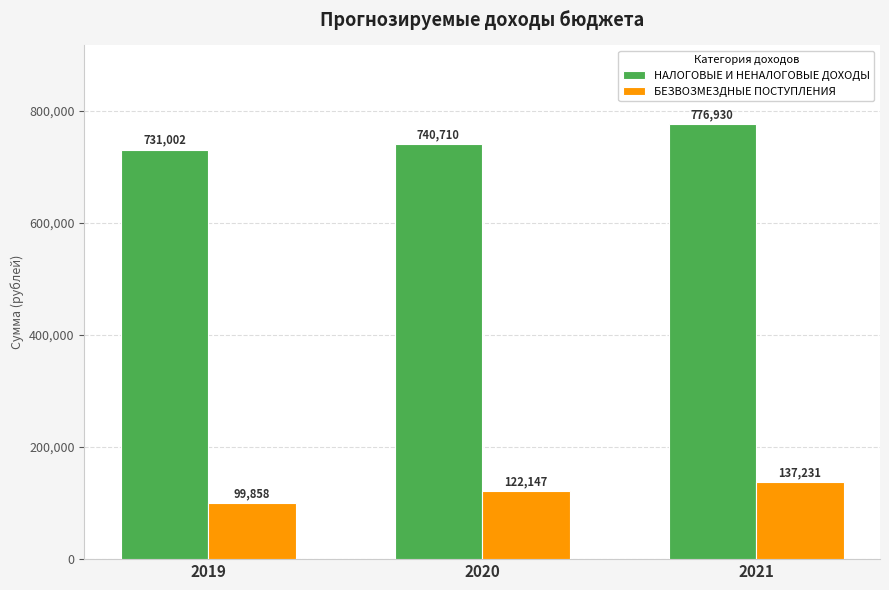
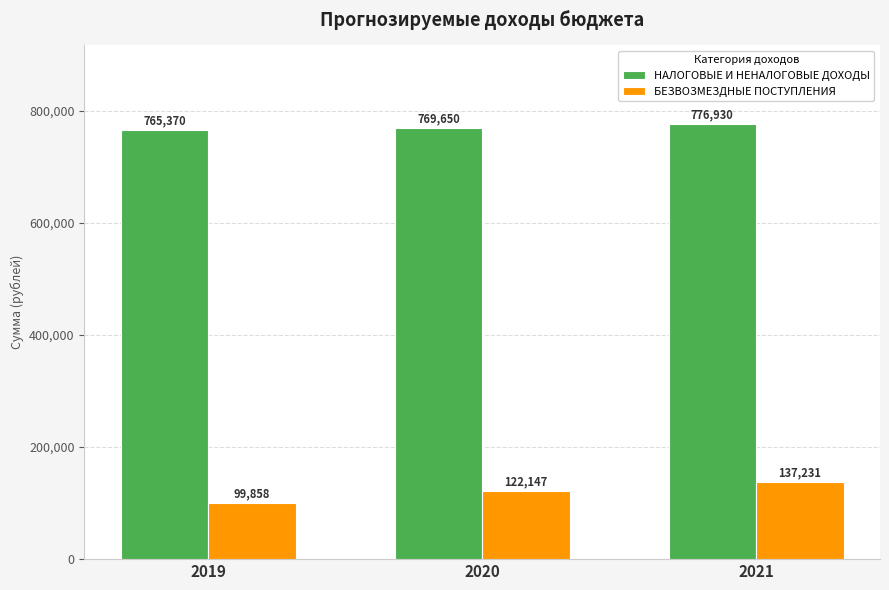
  {
    "НАЛОГОВЫЕ И НЕНАЛОГОВЫЕ ДОХОДЫ": {
-     "2019": "731,002",
-     "2020": "740,710",
+     "2019": "765,370",
+     "2020": "769,650",
      "2021": "776,930"
    },
    "БЕЗВОЗМЕЗДНЫЕ ПОСТУПЛЕНИЯ": {
      "2019": "99,858",
      "2020": "122,147",
      "2021": "137,231"
    }
  }
